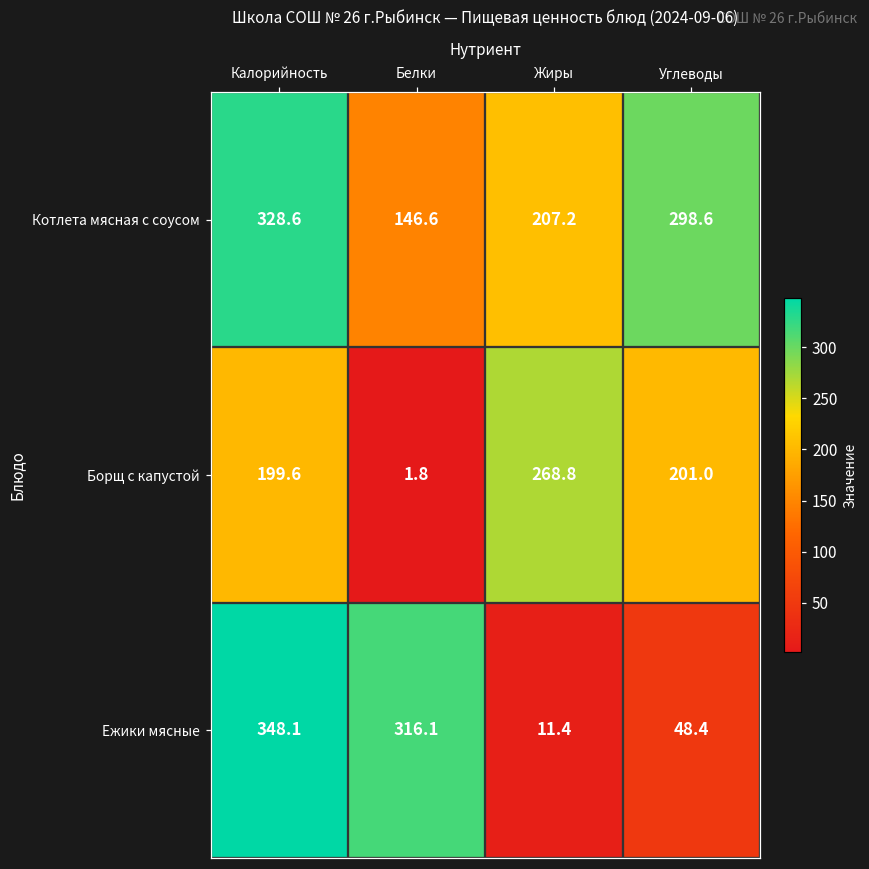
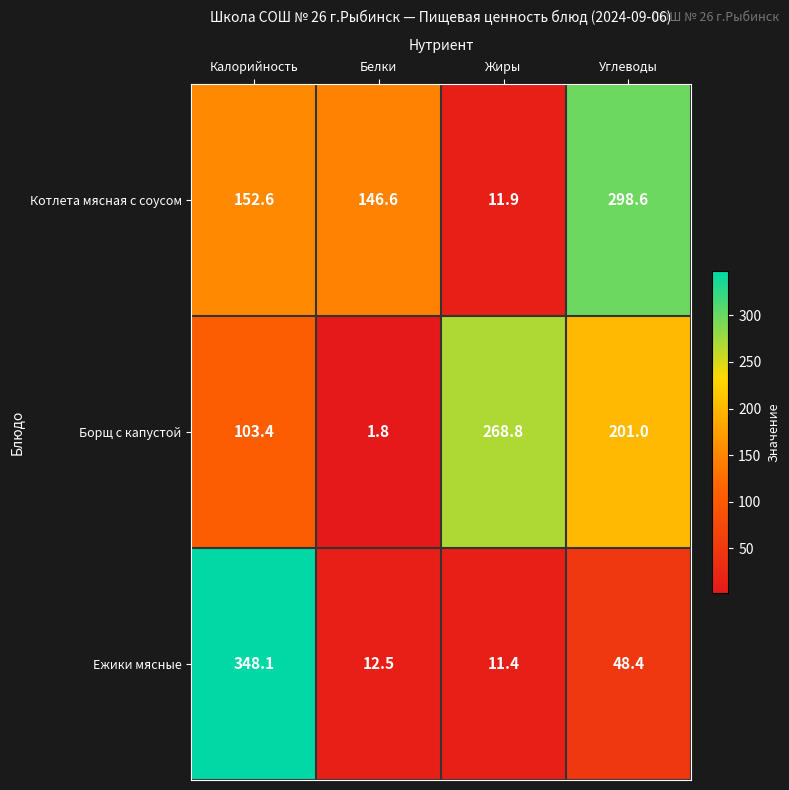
  {
    "Котлета мясная с соусом": {
-     "Калорийность": 328.6,
+     "Калорийность": 152.6,
      "Белки": 146.6,
-     "Жиры": 207.2,
+     "Жиры": 11.9,
      "Углеводы": 298.6
    },
    "Борщ с капустой": {
-     "Калорийность": 199.6,
+     "Калорийность": 103.4,
      "Белки": 1.8,
      "Жиры": 268.8,
      "Углеводы": 201.0
    },
    "Ежики мясные": {
      "Калорийность": 348.1,
-     "Белки": 316.1,
+     "Белки": 12.5,
      "Жиры": 11.4,
      "Углеводы": 48.4
    }
  }
